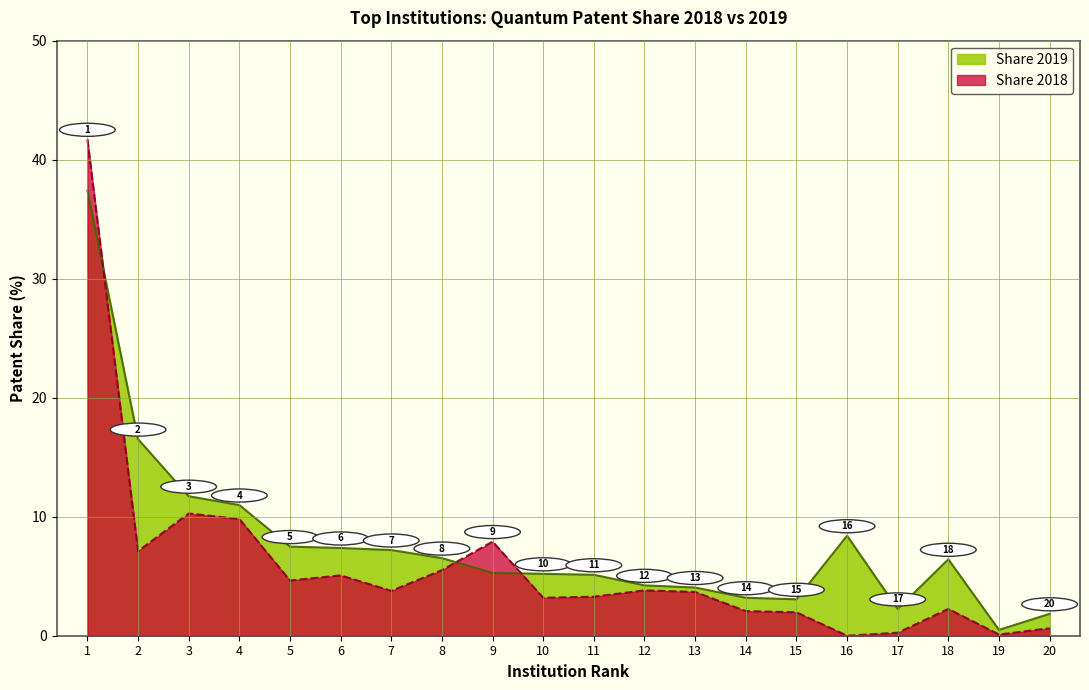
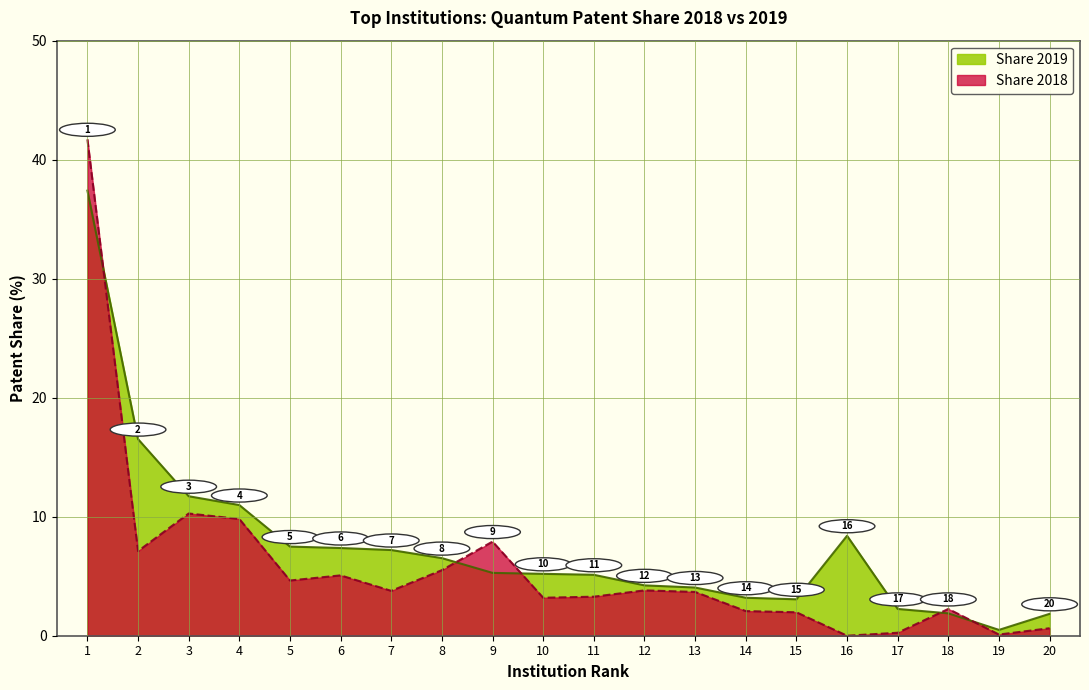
  {
    "Share 2019": {
      "1": 37.4,
      "9": 5.3,
-     "18": 6.4,
+     "18": 1.9,
      "19": 0.5
    },
    "Share 2018": {
      "2": 7.1,
      "3": 10.3,
      "4": 9.8,
      "5": 4.6,
      "6": 5.1,
      "7": 3.8,
      "8": 5.5,
      "10": 3.2,
      "11": 3.3,
      "12": 3.8,
      "13": 3.7,
      "14": 2.1,
      "15": 2.0,
      "16": 0.0,
      "17": 0.3,
      "18": 2.3,
      "19": 0.1,
      "20": 0.6
    }
  }
